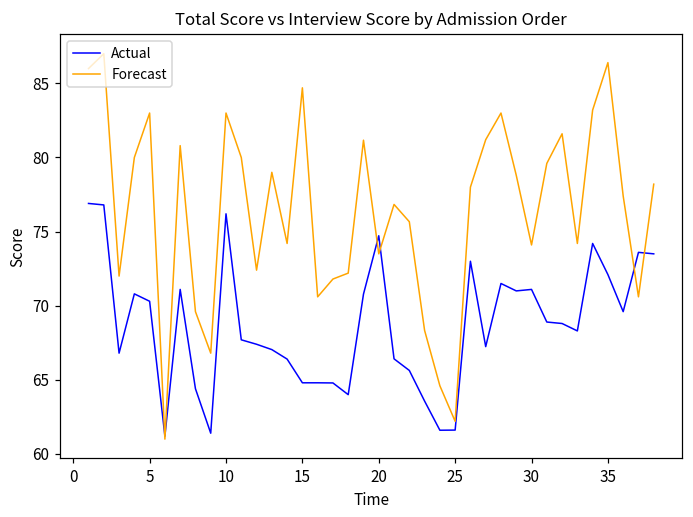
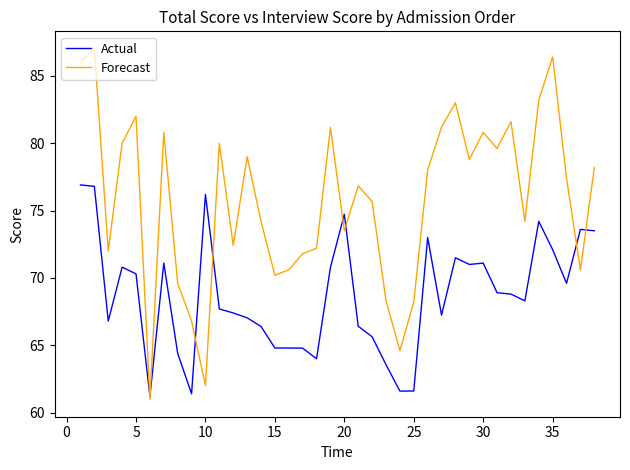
  {
    "Actual": {
      "5": 70.3,
      "10": 76.2,
      "15": 64.8,
      "20": 74.7,
      "25": 61.6,
      "30": 71.1,
      "35": 72.1
    },
    "Forecast": {
-     "5": 83,
-     "10": 83,
-     "15": 84.7,
+     "5": 82,
+     "10": 62,
+     "15": 70.2,
      "20": 73.5,
-     "25": 62.2,
-     "30": 74.1,
+     "25": 68.2,
+     "30": 80.8,
      "35": 86.4
    }
  }
